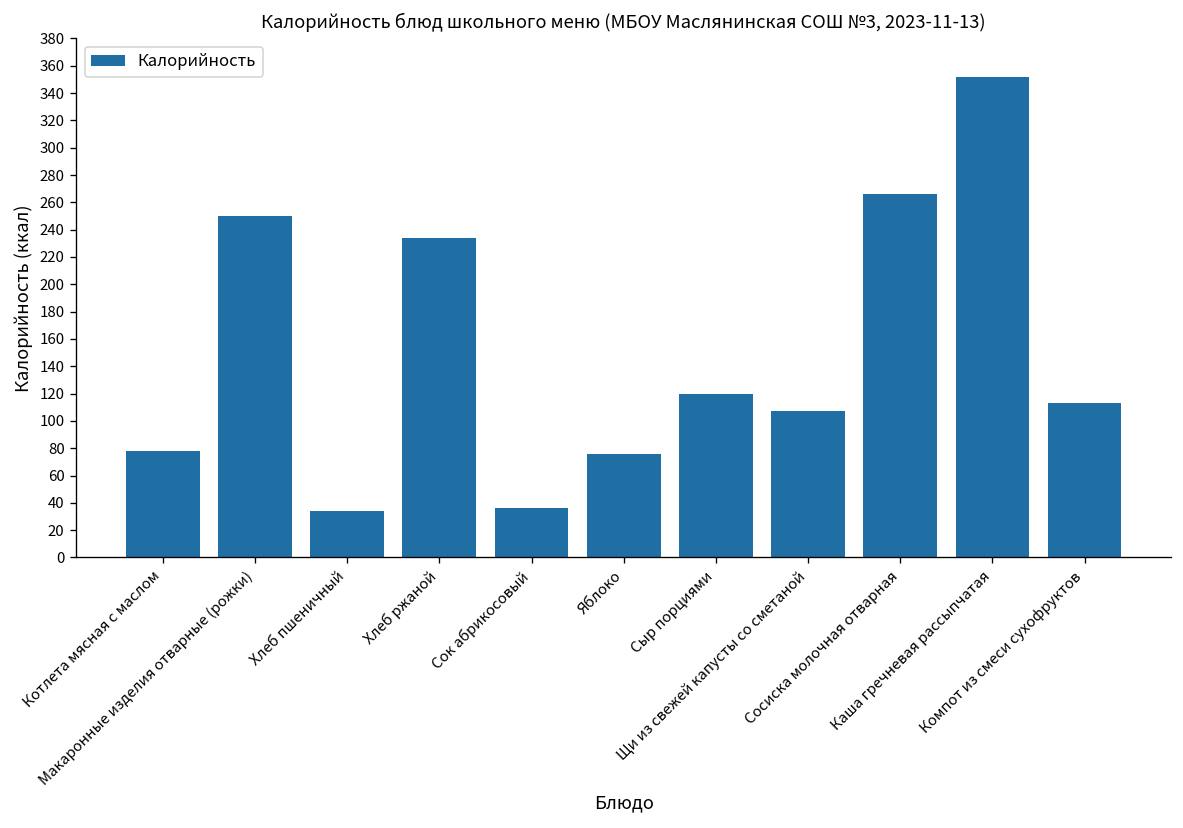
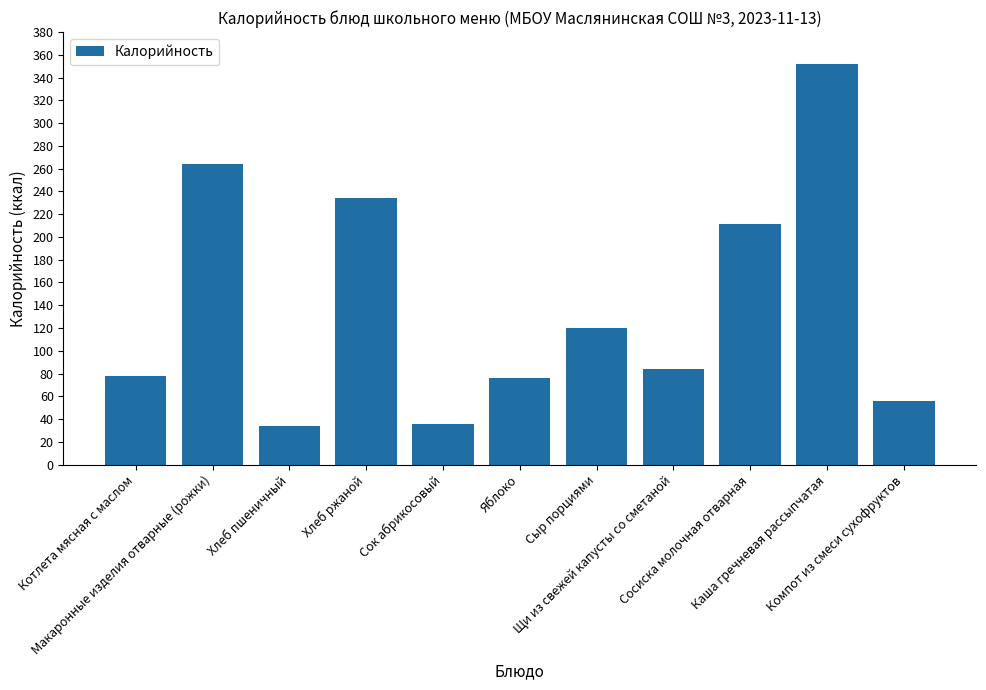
  {
    "Котлета мясная с маслом": 78,
-   "Макаронные изделия отварные (рожки)": 250,
+   "Макаронные изделия отварные (рожки)": 264,
    "Хлеб пшеничный": 34,
    "Хлеб ржаной": 234,
    "Сок абрикосовый": 36,
    "Яблоко": 76,
    "Сыр порциями": 120,
-   "Щи из свежей капусты со сметаной": 107,
-   "Сосиска молочная отварная": 266,
+   "Щи из свежей капусты со сметаной": 84,
+   "Сосиска молочная отварная": 211,
    "Каша гречневая рассыпчатая": 352,
-   "Компот из смеси сухофруктов": 113
+   "Компот из смеси сухофруктов": 56
  }
